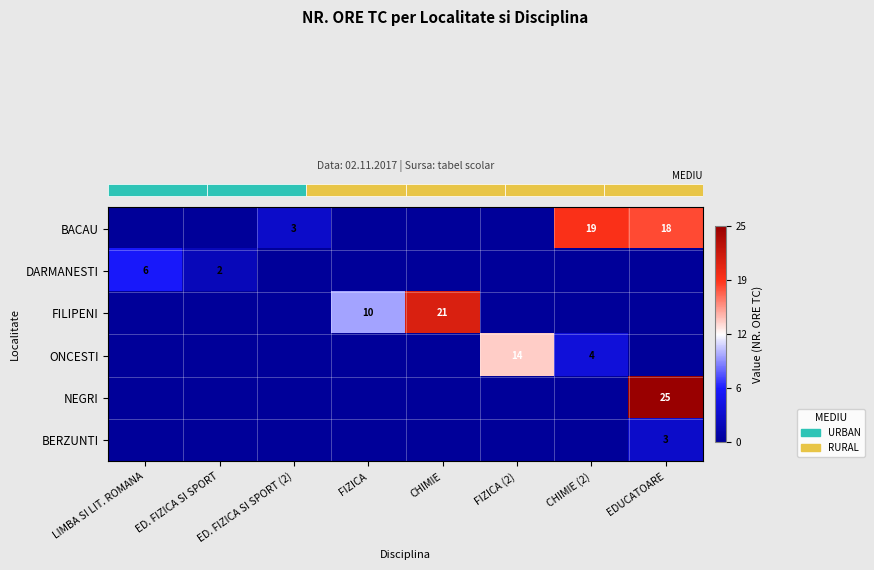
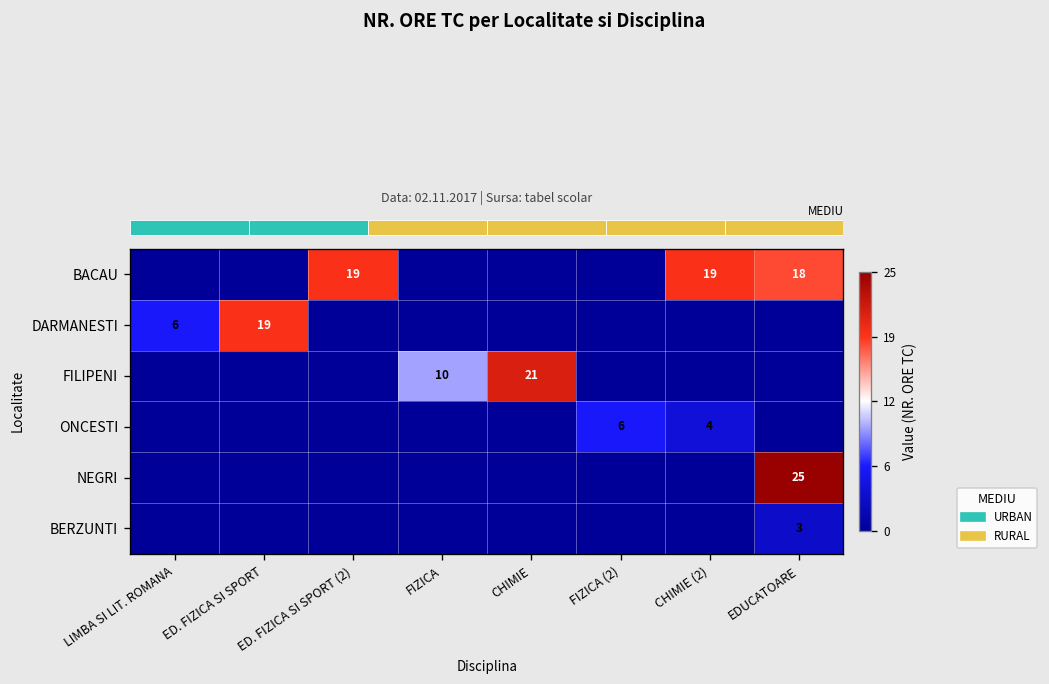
  {
    "BACAU": {
-     "ED. FIZICA SI SPORT (2)": 3,
+     "ED. FIZICA SI SPORT (2)": 19,
      "CHIMIE (2)": 19,
      "EDUCATOARE": 18
    },
    "DARMANESTI": {
      "LIMBA SI LIT. ROMANA": 6,
-     "ED. FIZICA SI SPORT": 2
+     "ED. FIZICA SI SPORT": 19
    },
    "FILIPENI": {
      "FIZICA": 10,
      "CHIMIE": 21
    },
    "ONCESTI": {
-     "FIZICA (2)": 14,
+     "FIZICA (2)": 6,
      "CHIMIE (2)": 4
    },
    "NEGRI": {
      "EDUCATOARE": 25
    },
    "BERZUNTI": {
      "EDUCATOARE": 3
    }
  }
